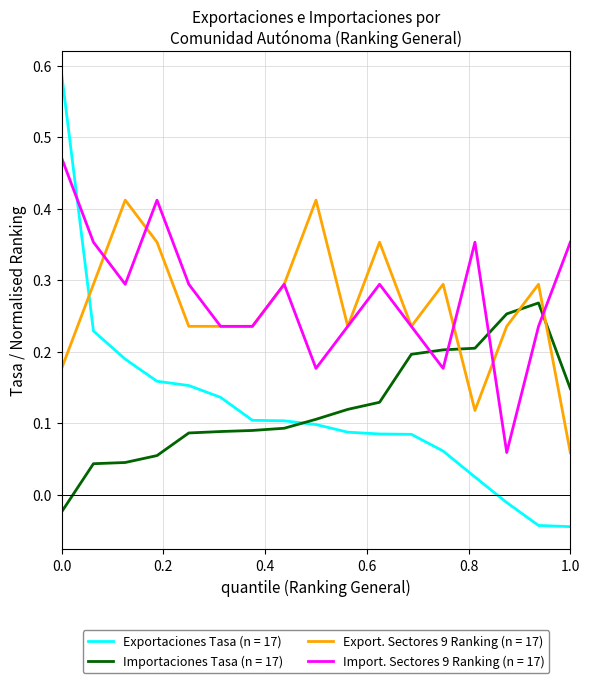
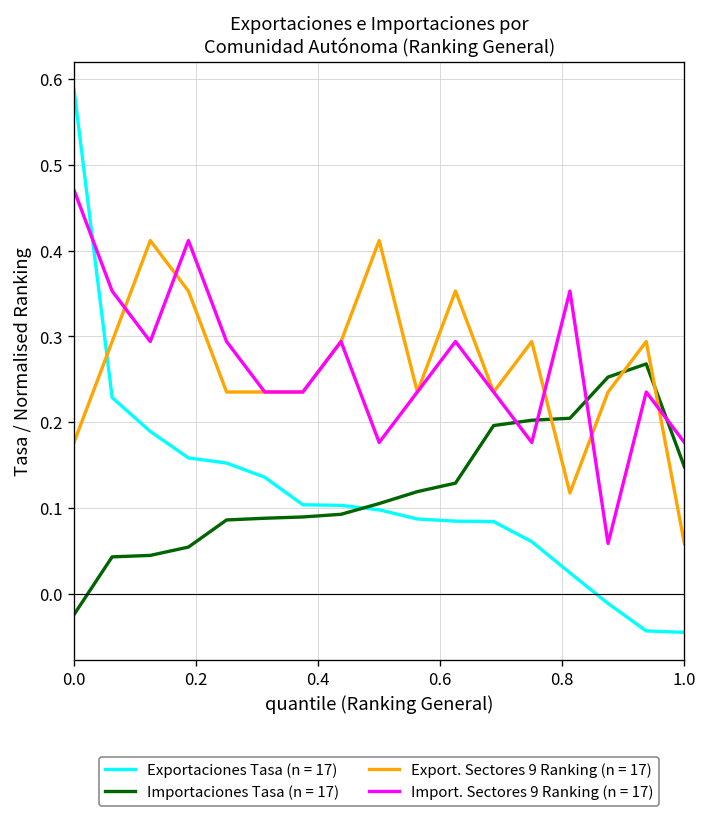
  {
    "Exportaciones Tasa (n = 17)": {
      "0.0": 0.59,
      "1.0": -0.04
    },
    "Importaciones Tasa (n = 17)": {
      "0.0": -0.02,
      "1.0": 0.15
    },
    "Export. Sectores 9 Ranking (n = 17)": {
      "0.0": 0.18,
      "1.0": 0.06
    },
    "Import. Sectores 9 Ranking (n = 17)": {
      "0.0": 0.47,
-     "1.0": 0.35
+     "1.0": 0.18
    }
  }
